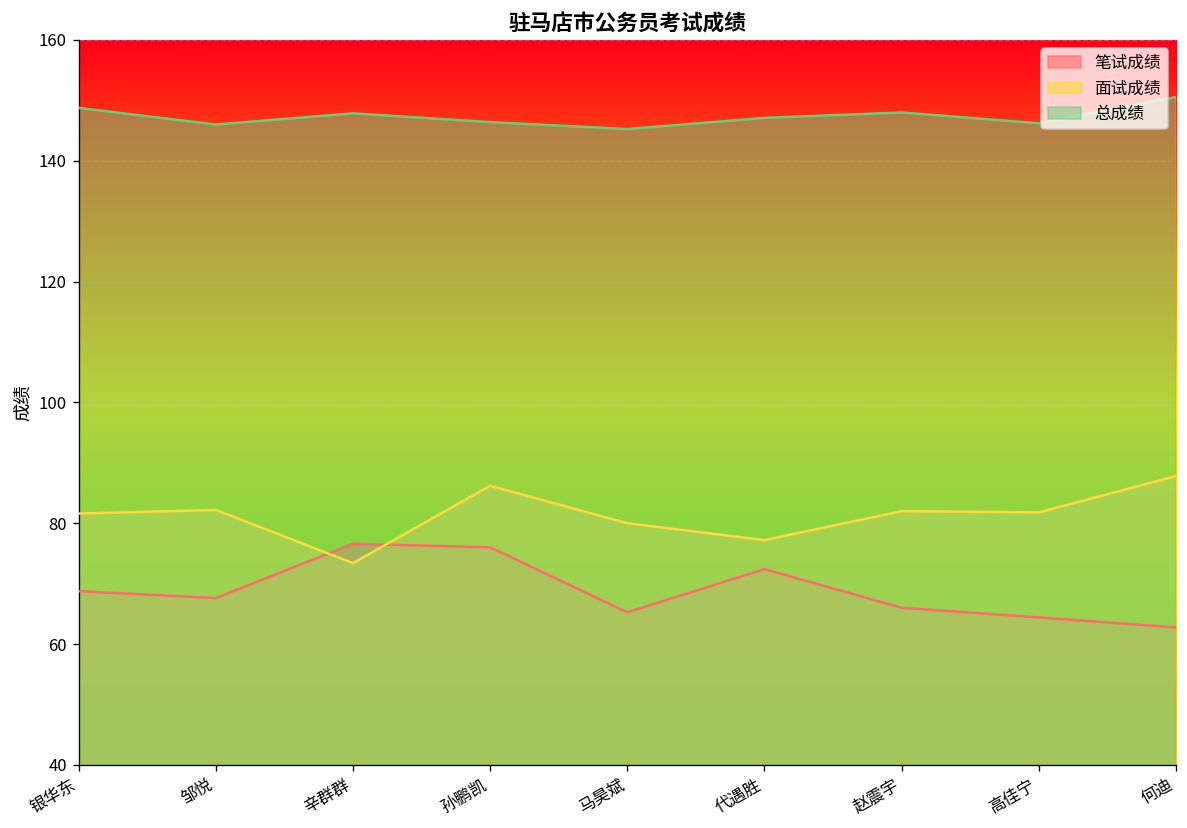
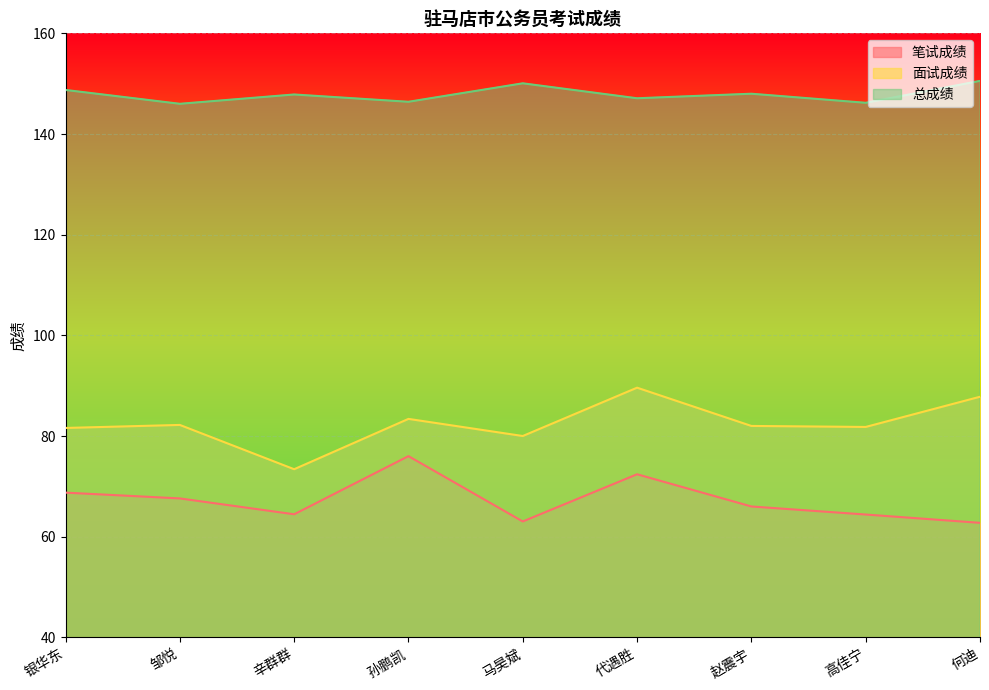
  {
    "笔试成绩": {
      "银华东": 69,
      "邹悦": 68,
-     "辛群群": 77,
+     "辛群群": 64,
      "孙鹏凯": 76,
-     "马昊斌": 65,
+     "马昊斌": 63,
      "代遇胜": 72,
      "赵震宇": 66,
      "高佳宁": 64,
      "何迪": 63
    },
    "面试成绩": {
      "银华东": 82,
      "邹悦": 82,
      "辛群群": 73,
-     "孙鹏凯": 86,
+     "孙鹏凯": 83,
      "马昊斌": 80,
-     "代遇胜": 77,
+     "代遇胜": 90,
      "赵震宇": 82,
      "高佳宁": 82,
      "何迪": 88
    },
    "总成绩": {
      "银华东": 149,
      "邹悦": 146,
      "辛群群": 148,
      "孙鹏凯": 146,
-     "马昊斌": 145,
+     "马昊斌": 150,
      "代遇胜": 147,
      "赵震宇": 148,
      "高佳宁": 146,
      "何迪": 151
    }
  }
